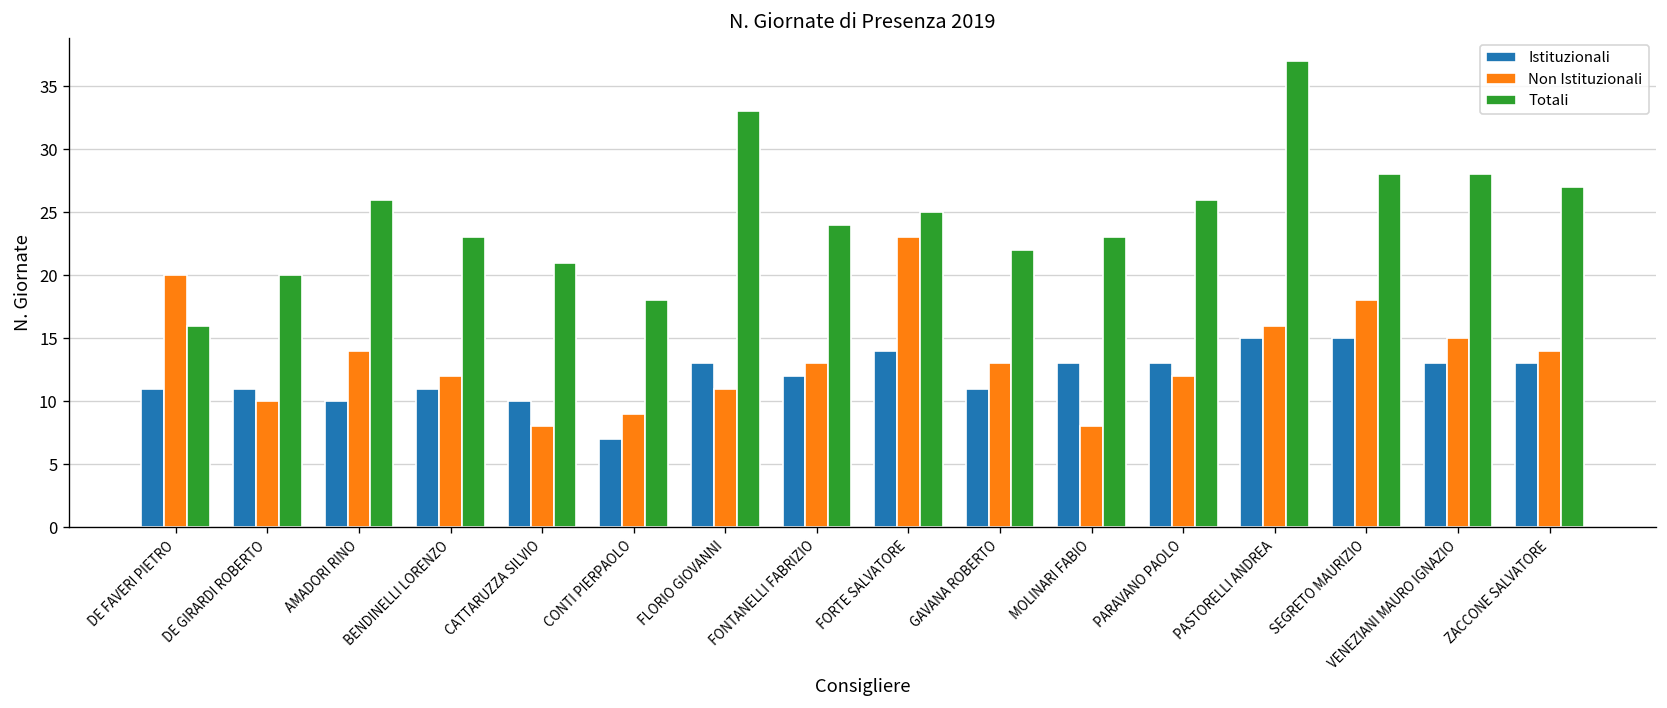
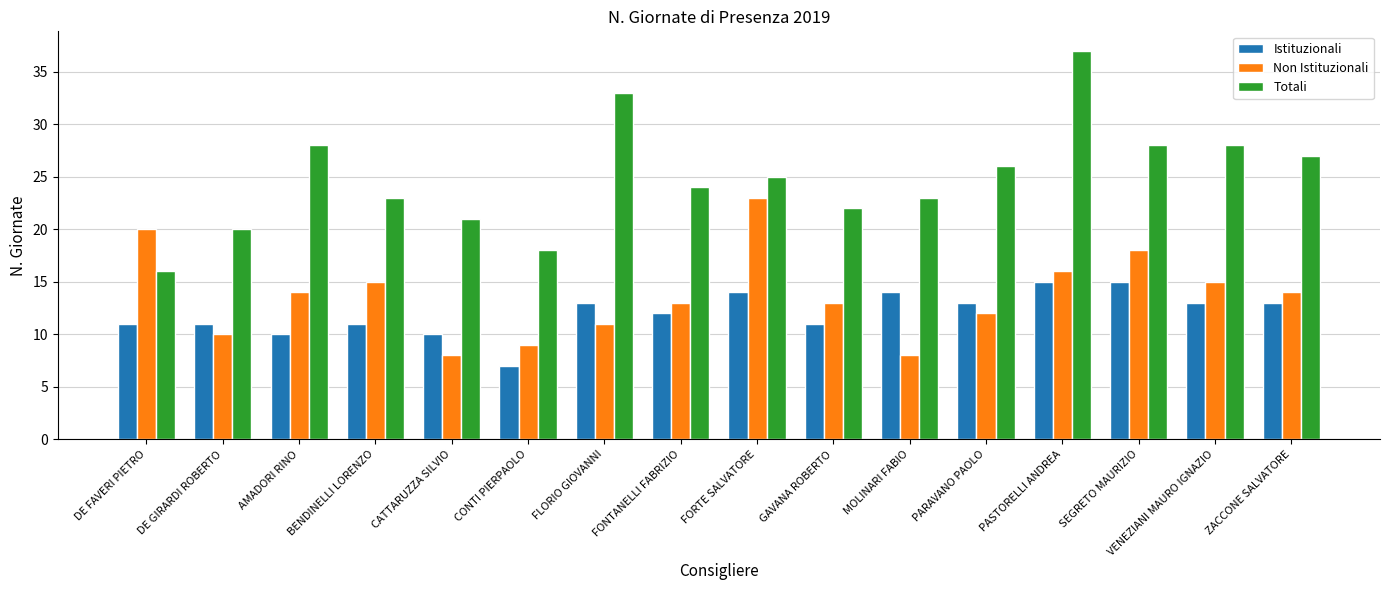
  {
    "Istituzionali": {
      "DE FAVERI PIETRO": 11,
      "DE GIRARDI ROBERTO": 11,
      "AMADORI RINO": 10,
      "BENDINELLI LORENZO": 11,
      "CATTARUZZA SILVIO": 10,
      "CONTI PIERPAOLO": 7,
      "FLORIO GIOVANNI": 13,
      "FONTANELLI FABRIZIO": 12,
      "FORTE SALVATORE": 14,
      "GAVANA ROBERTO": 11,
-     "MOLINARI FABIO": 13,
+     "MOLINARI FABIO": 14,
      "PARAVANO PAOLO": 13,
      "PASTORELLI ANDREA": 15,
      "SEGRETO MAURIZIO": 15,
      "VENEZIANI MAURO IGNAZIO": 13,
      "ZACCONE SALVATORE": 13
    },
    "Non Istituzionali": {
      "DE FAVERI PIETRO": 20,
      "DE GIRARDI ROBERTO": 10,
      "AMADORI RINO": 14,
-     "BENDINELLI LORENZO": 12,
+     "BENDINELLI LORENZO": 15,
      "CATTARUZZA SILVIO": 8,
      "CONTI PIERPAOLO": 9,
      "FLORIO GIOVANNI": 11,
      "FONTANELLI FABRIZIO": 13,
      "FORTE SALVATORE": 23,
      "GAVANA ROBERTO": 13,
      "MOLINARI FABIO": 8,
      "PARAVANO PAOLO": 12,
      "PASTORELLI ANDREA": 16,
      "SEGRETO MAURIZIO": 18,
      "VENEZIANI MAURO IGNAZIO": 15,
      "ZACCONE SALVATORE": 14
    },
    "Totali": {
      "DE FAVERI PIETRO": 16,
      "DE GIRARDI ROBERTO": 20,
-     "AMADORI RINO": 26,
+     "AMADORI RINO": 28,
      "BENDINELLI LORENZO": 23,
      "CATTARUZZA SILVIO": 21,
      "CONTI PIERPAOLO": 18,
      "FLORIO GIOVANNI": 33,
      "FONTANELLI FABRIZIO": 24,
      "FORTE SALVATORE": 25,
      "GAVANA ROBERTO": 22,
      "MOLINARI FABIO": 23,
      "PARAVANO PAOLO": 26,
      "PASTORELLI ANDREA": 37,
      "SEGRETO MAURIZIO": 28,
      "VENEZIANI MAURO IGNAZIO": 28,
      "ZACCONE SALVATORE": 27
    }
  }
